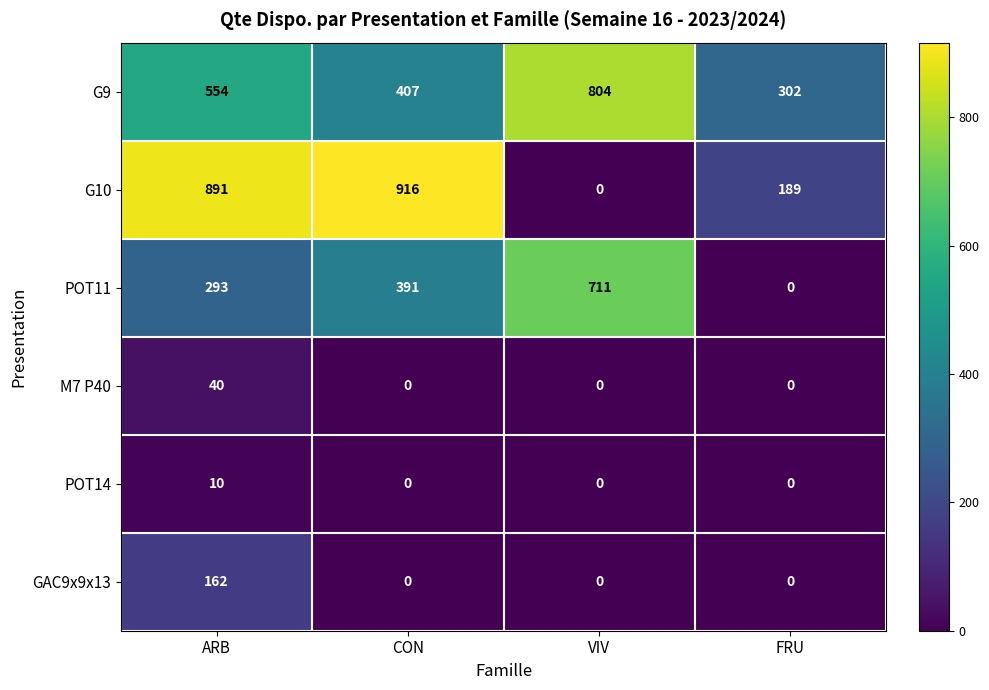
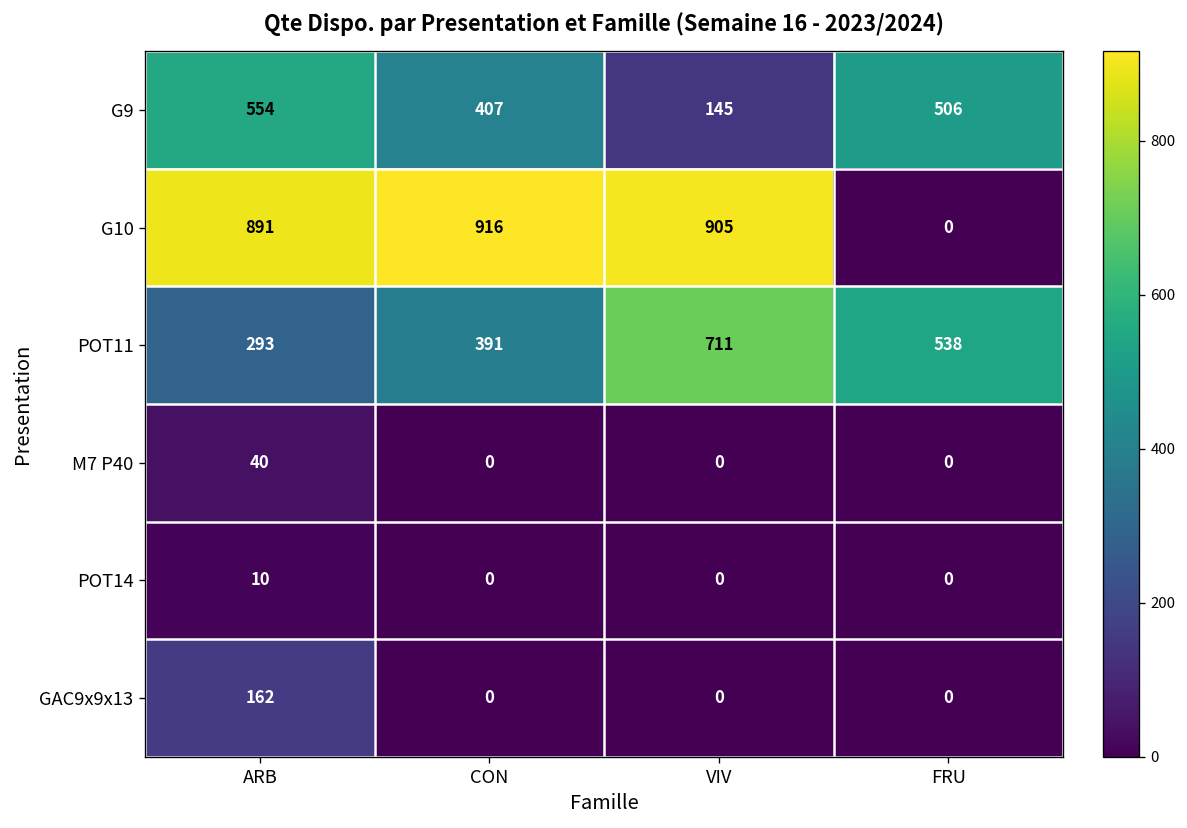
  {
    "G9": {
      "ARB": 554,
      "CON": 407,
-     "VIV": 804,
-     "FRU": 302
+     "VIV": 145,
+     "FRU": 506
    },
    "G10": {
      "ARB": 891,
      "CON": 916,
-     "VIV": 0,
-     "FRU": 189
+     "VIV": 905,
+     "FRU": 0
    },
    "POT11": {
      "ARB": 293,
      "CON": 391,
      "VIV": 711,
-     "FRU": 0
+     "FRU": 538
    },
    "M7 P40": {
      "ARB": 40,
      "CON": 0,
      "VIV": 0,
      "FRU": 0
    },
    "POT14": {
      "ARB": 10,
      "CON": 0,
      "VIV": 0,
      "FRU": 0
    },
    "GAC9x9x13": {
      "ARB": 162,
      "CON": 0,
      "VIV": 0,
      "FRU": 0
    }
  }
